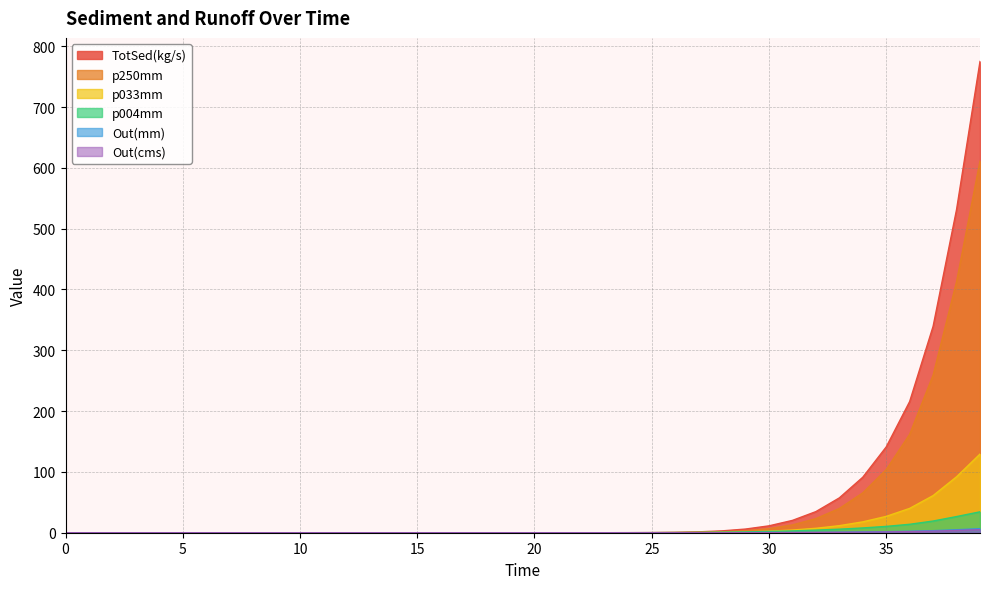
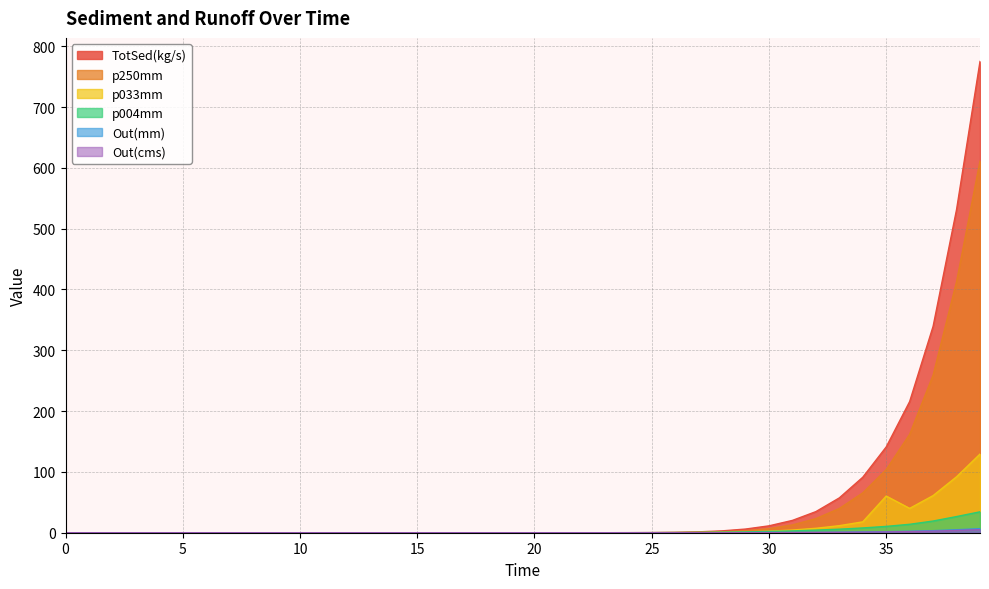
  {
    "p033mm": {
-     "35": 30
+     "35": 60
    },
    "p004mm": {
      "35": 10
    }
  }
